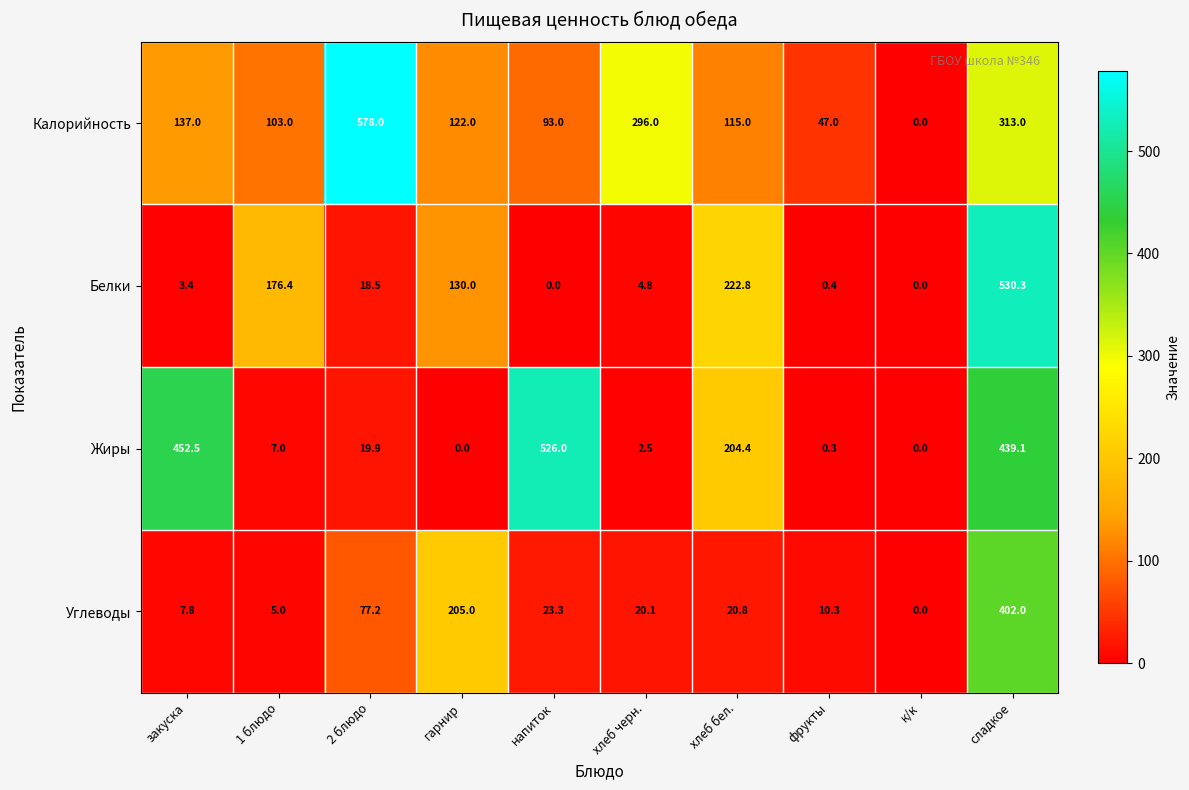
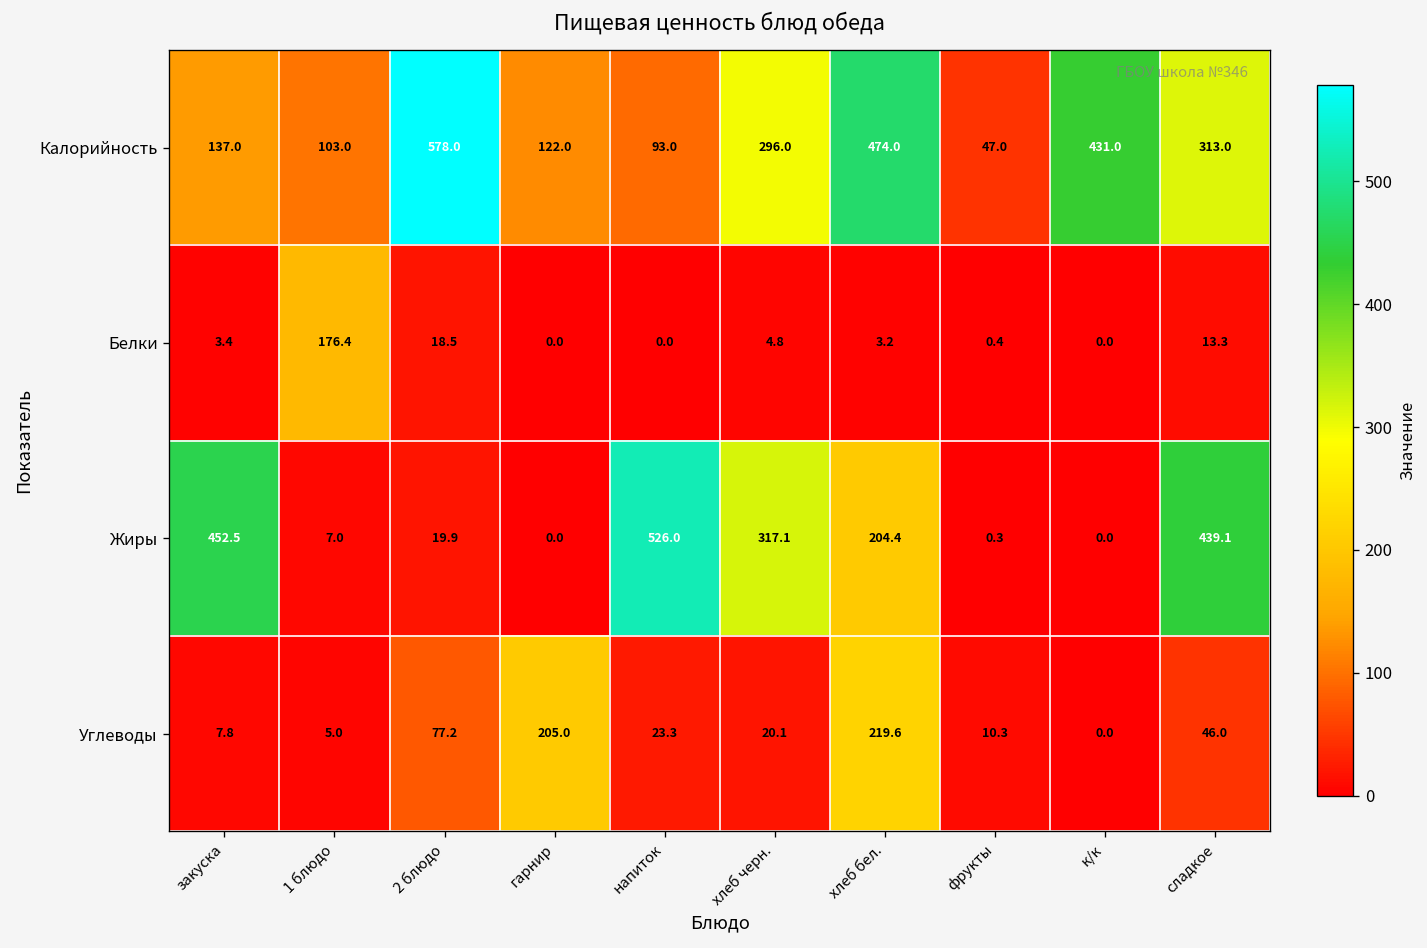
  {
    "Калорийность": {
      "закуска": 137.0,
      "1 блюдо": 103.0,
      "2 блюдо": 578.0,
      "гарнир": 122.0,
      "напиток": 93.0,
      "хлеб черн.": 296.0,
-     "хлеб бел.": 115.0,
+     "хлеб бел.": 474.0,
      "фрукты": 47.0,
-     "к/к": 0.0
+     "к/к": 431.0
    },
    "Белки": {
      "закуска": 3.4,
      "1 блюдо": 176.4,
      "2 блюдо": 18.5,
-     "гарнир": 130.0,
+     "гарнир": 0.0,
      "напиток": 0.0,
      "хлеб черн.": 4.8,
-     "хлеб бел.": 222.8,
+     "хлеб бел.": 3.2,
      "фрукты": 0.4,
      "к/к": 0.0,
-     "сладкое": 530.3
+     "сладкое": 13.3
    },
    "Жиры": {
      "закуска": 452.5,
      "1 блюдо": 7.0,
      "2 блюдо": 19.9,
      "гарнир": 0.0,
      "напиток": 526.0,
-     "хлеб черн.": 2.5,
+     "хлеб черн.": 317.1,
      "хлеб бел.": 204.4,
      "фрукты": 0.3,
      "к/к": 0.0,
      "сладкое": 439.1
    },
    "Углеводы": {
      "закуска": 7.8,
      "1 блюдо": 5.0,
      "2 блюдо": 77.2,
      "гарнир": 205.0,
      "напиток": 23.3,
      "хлеб черн.": 20.1,
-     "хлеб бел.": 20.8,
+     "хлеб бел.": 219.6,
      "фрукты": 10.3,
      "к/к": 0.0,
-     "сладкое": 402.0
+     "сладкое": 46.0
    }
  }
